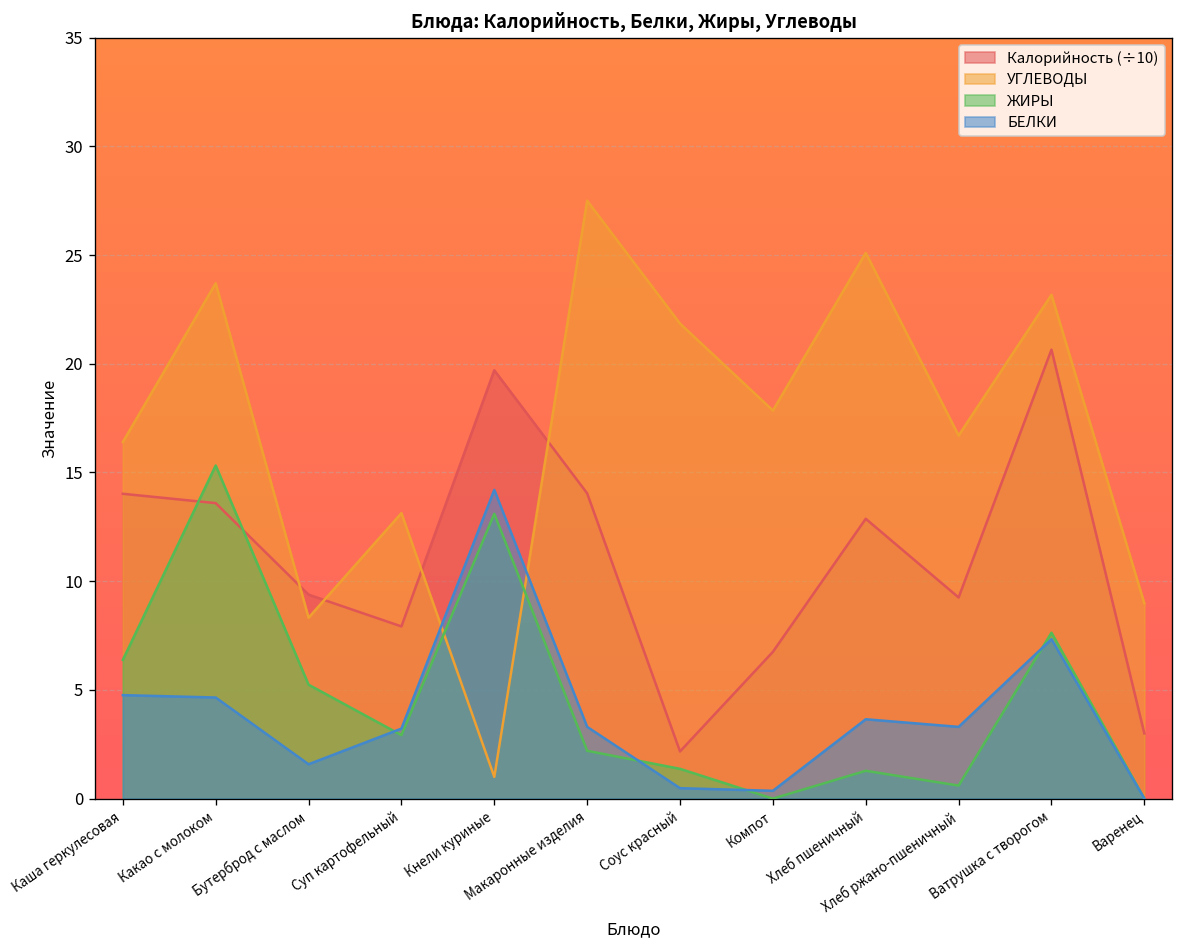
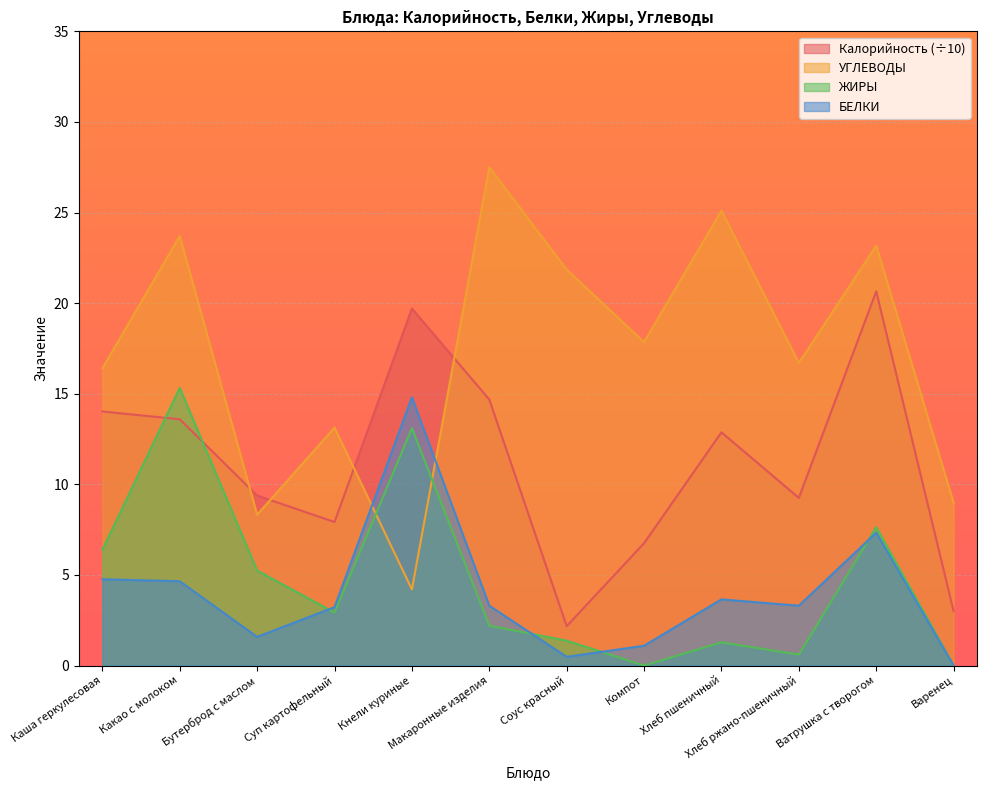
  {
    "Калорийность (÷10)": {
      "Каша геркулесовая": 14.0,
      "Какао с молоком": 13.6,
      "Бутерброд с маслом": 9.4,
      "Суп картофельный": 7.9,
      "Кнели куриные": 19.7,
-     "Макаронные изделия": 14.0,
+     "Макаронные изделия": 14.7,
      "Соус красный": 2.2,
      "Компот": 6.8,
      "Хлеб пшеничный": 12.9,
      "Хлеб ржано-пшеничный": 9.3,
      "Ватрушка с творогом": 20.7,
      "Варенец": 3.0
    },
    "УГЛЕВОДЫ": {
      "Каша геркулесовая": 16.4,
      "Какао с молоком": 23.7,
      "Бутерброд с маслом": 8.3,
      "Суп картофельный": 13.1,
-     "Кнели куриные": 1.0,
+     "Кнели куриные": 4.2,
      "Макаронные изделия": 27.5,
      "Соус красный": 21.9,
      "Компот": 17.9,
      "Хлеб пшеничный": 25.1,
      "Хлеб ржано-пшеничный": 16.7,
      "Ватрушка с творогом": 23.2,
      "Варенец": 9.0
    },
    "ЖИРЫ": {
      "Каша геркулесовая": 6.4,
      "Какао с молоком": 15.3,
      "Бутерброд с маслом": 5.2,
      "Суп картофельный": 2.9,
      "Кнели куриные": 13.1,
      "Макаронные изделия": 2.2,
      "Соус красный": 1.4,
      "Компот": 0.0,
      "Хлеб пшеничный": 1.3,
      "Хлеб ржано-пшеничный": 0.6,
      "Ватрушка с творогом": 7.6
    },
    "БЕЛКИ": {
      "Каша геркулесовая": 4.8,
      "Какао с молоком": 4.7,
      "Бутерброд с маслом": 1.6,
      "Суп картофельный": 3.2,
-     "Кнели куриные": 14.2,
+     "Кнели куриные": 14.8,
      "Макаронные изделия": 3.3,
      "Соус красный": 0.5,
-     "Компот": 0.4,
+     "Компот": 1.1,
      "Хлеб пшеничный": 3.7,
      "Хлеб ржано-пшеничный": 3.3,
      "Ватрушка с творогом": 7.3
    }
  }
